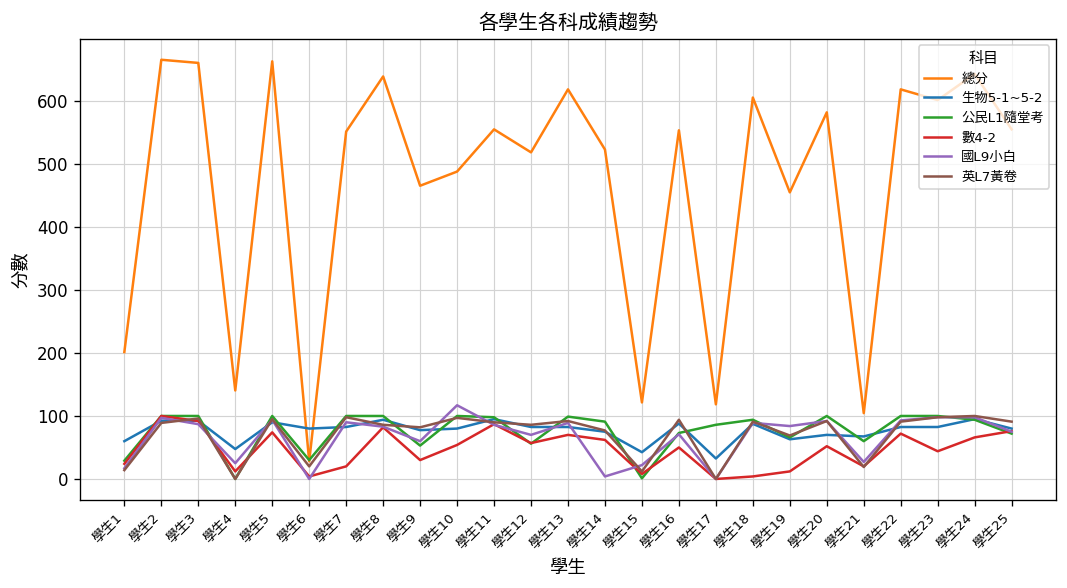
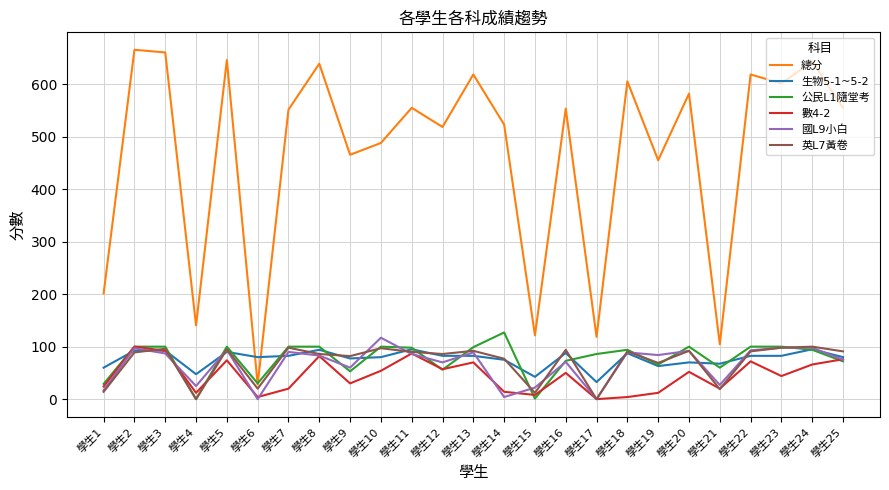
  {
    "總分": {
      "學生1": 200,
      "學生2": 670,
      "學生3": 660,
      "學生4": 140,
-     "學生5": 660,
+     "學生5": 650,
      "學生7": 550,
      "學生8": 640,
      "學生9": 470,
      "學生10": 490,
      "學生11": 560,
      "學生12": 520,
      "學生13": 620,
      "學生14": 520,
      "學生15": 120,
      "學生16": 550,
      "學生17": 120,
      "學生18": 610,
      "學生19": 460,
      "學生20": 580,
      "學生21": 100,
      "學生22": 620
    },
    "生物5-1~5-2": {
      "學生1": 60,
      "學生4": 50,
      "學生6": 80,
      "學生7": 80,
      "學生8": 90,
      "學生10": 80,
      "學生13": 80,
      "學生15": 40,
      "學生16": 90,
      "學生17": 30,
      "學生20": 70,
      "學生21": 70,
      "學生22": 80,
      "學生23": 80
    },
    "公民L1隨堂考": {
      "學生1": 30,
      "學生5": 100,
      "學生8": 100,
      "學生9": 50,
      "學生13": 100,
-     "學生14": 90,
+     "學生14": 130,
      "學生15": 0,
      "學生17": 90,
      "學生20": 100,
      "學生21": 60,
      "學生22": 100
    },
    "數4-2": {
      "學生1": 20,
      "學生4": 10,
      "學生5": 70,
      "學生7": 20,
      "學生9": 30,
      "學生10": 50,
      "學生13": 70,
-     "學生14": 60,
+     "學生14": 10,
      "學生16": 50,
      "學生18": 0,
      "學生19": 10,
      "學生20": 50,
      "學生22": 70,
      "學生23": 40,
      "學生24": 70
    },
    "國L9小白": {
      "學生3": 90,
      "學生4": 30,
      "學生7": 90,
      "學生9": 60,
      "學生10": 120,
      "學生12": 70,
      "學生14": 0,
      "學生15": 20,
      "學生19": 80,
      "學生21": 30
    },
    "英L7黃卷": {
      "學生6": 20,
      "學生16": 90,
      "學生25": 90
    }
  }
